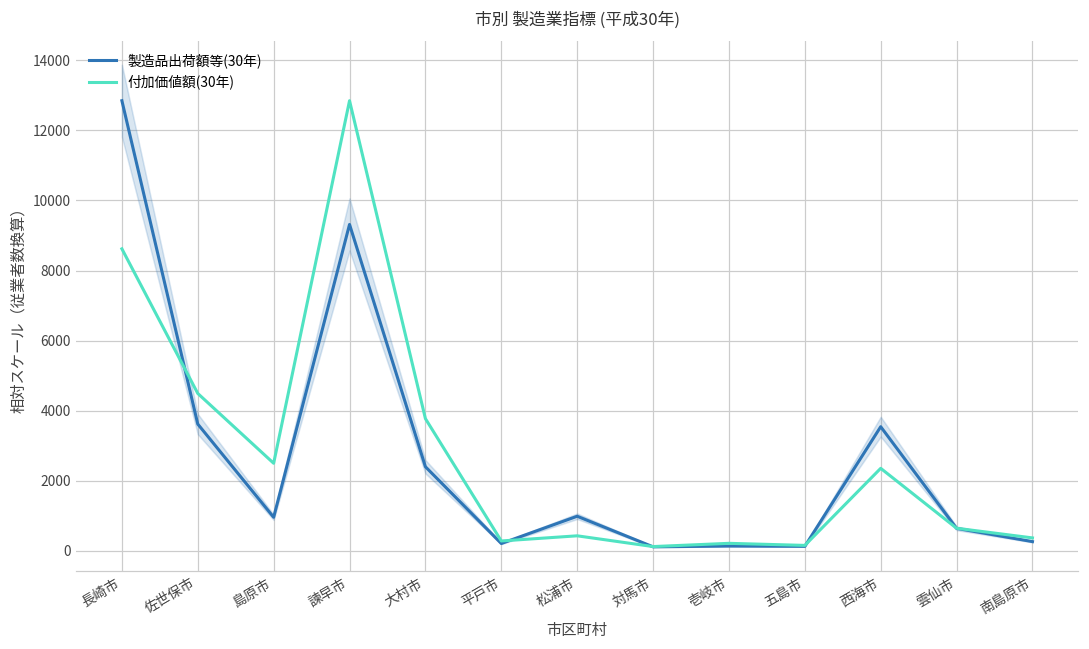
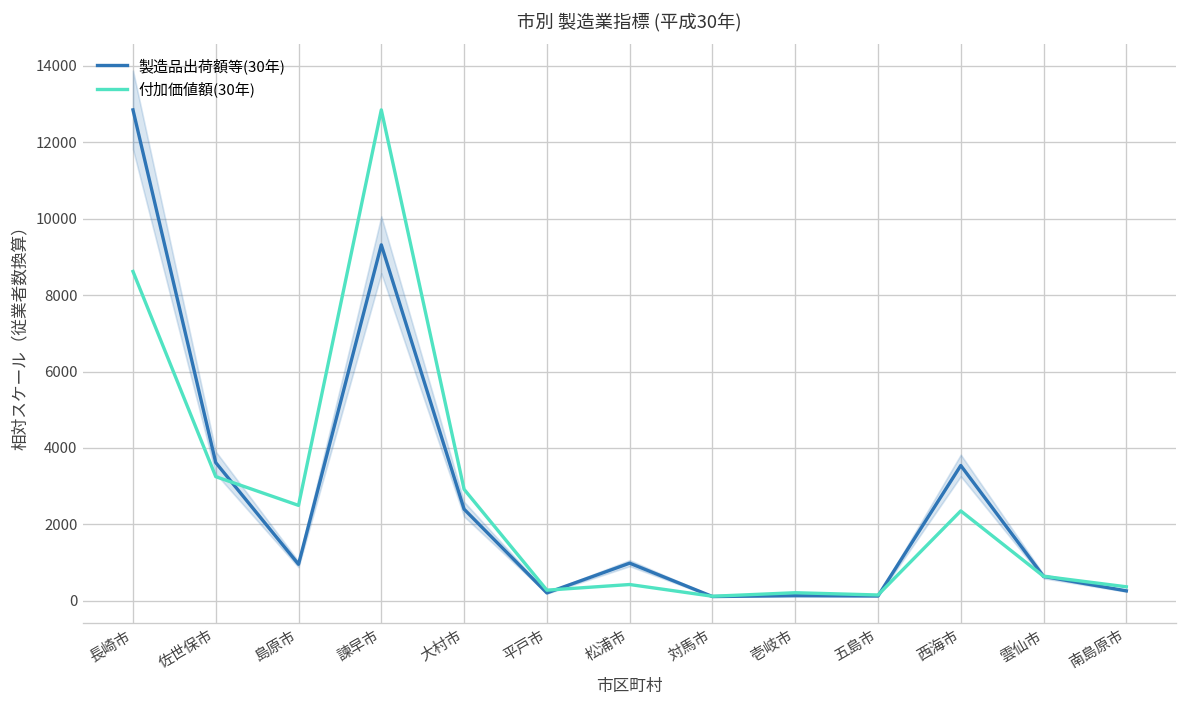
  {
    "付加価値額(30年)": {
      "長崎市": 8600,
-     "佐世保市": 4500,
+     "佐世保市": 3300,
      "島原市": 2500,
      "諫早市": 12800,
-     "大村市": 3800,
+     "大村市": 2900,
      "松浦市": 400,
      "西海市": 2400,
      "南島原市": 400
    }
  }
